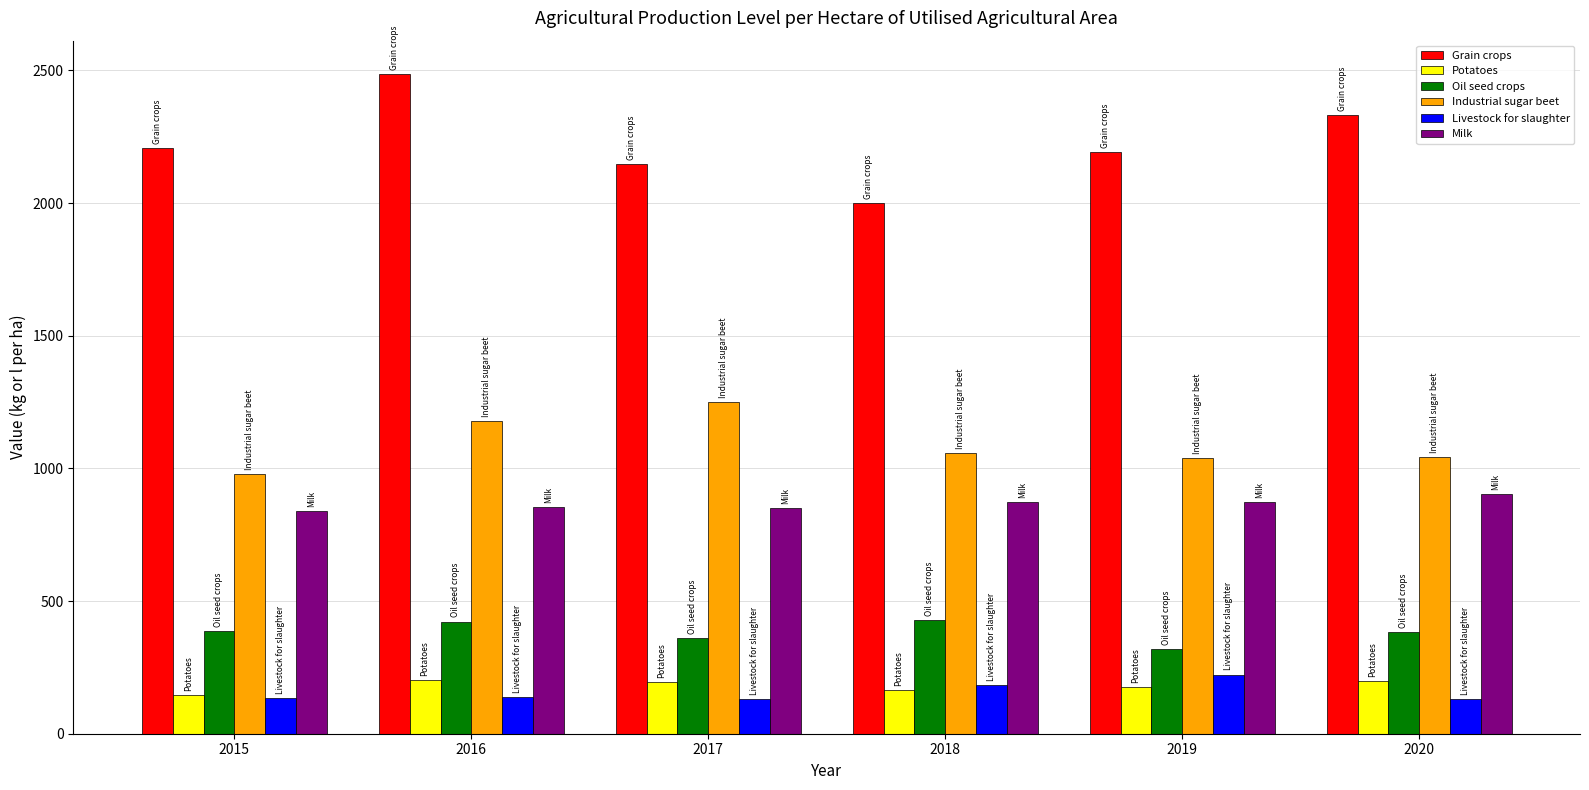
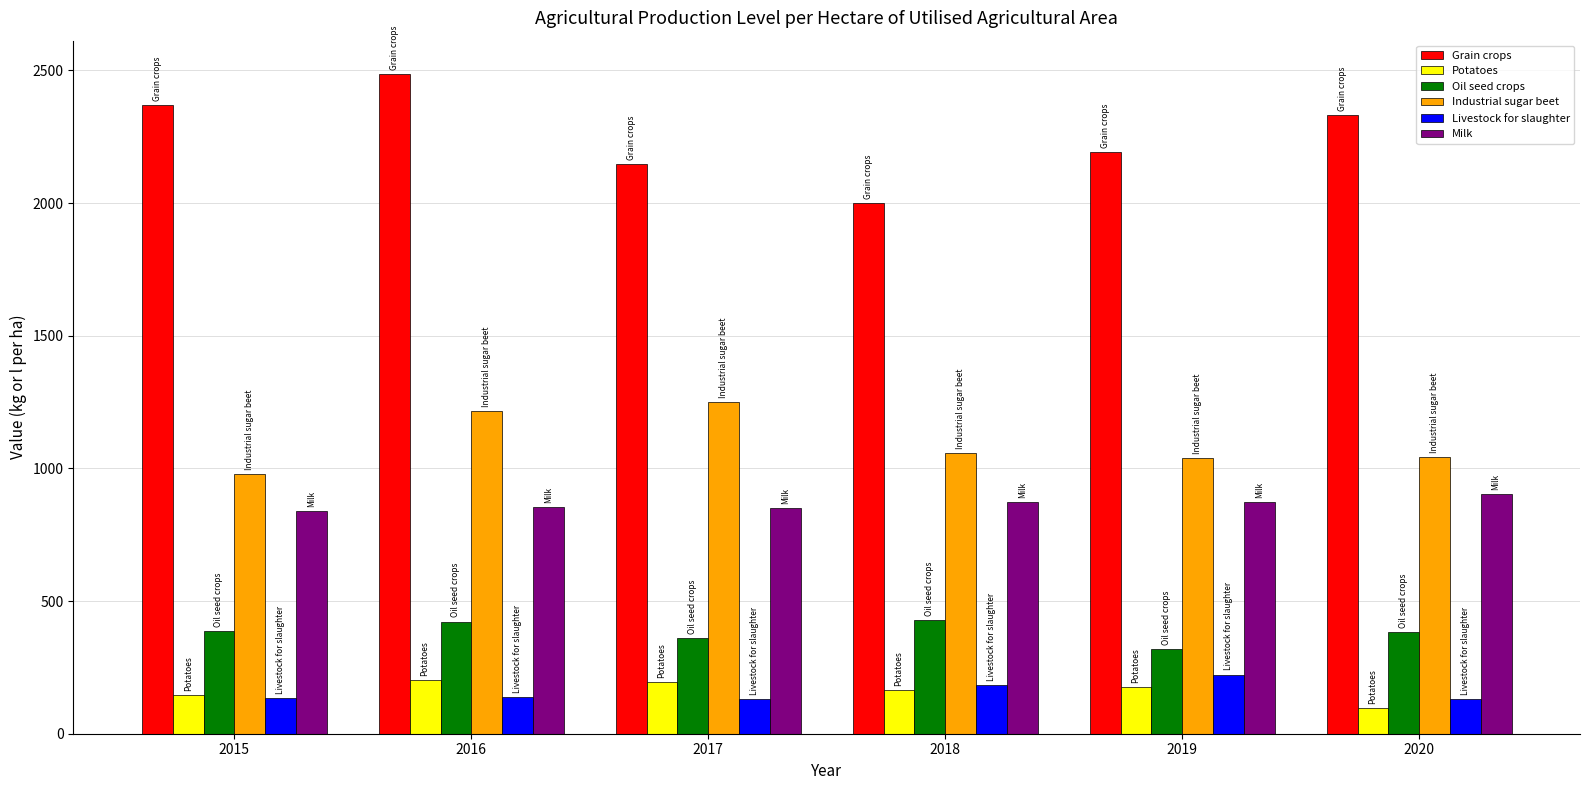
  {
    "Grain crops": {
-     "2015": 2210,
+     "2015": 2370,
      "2016": 2490,
      "2017": 2150,
      "2018": 2000,
      "2019": 2190,
      "2020": 2330
    },
    "Potatoes": {
      "2015": 150,
      "2016": 200,
      "2017": 200,
      "2018": 170,
      "2019": 180,
-     "2020": 200
+     "2020": 100
    },
    "Oil seed crops": {
      "2015": 390,
      "2016": 420,
      "2017": 360,
      "2018": 430,
      "2019": 320,
      "2020": 380
    },
    "Industrial sugar beet": {
      "2015": 980,
-     "2016": 1180,
+     "2016": 1220,
      "2017": 1250,
      "2018": 1060,
      "2019": 1040,
      "2020": 1040
    },
    "Livestock for slaughter": {
      "2015": 130,
      "2016": 140,
      "2017": 130,
      "2018": 180,
      "2019": 220,
      "2020": 130
    },
    "Milk": {
      "2015": 840,
      "2016": 860,
      "2017": 850,
      "2018": 870,
      "2019": 870,
      "2020": 900
    }
  }
